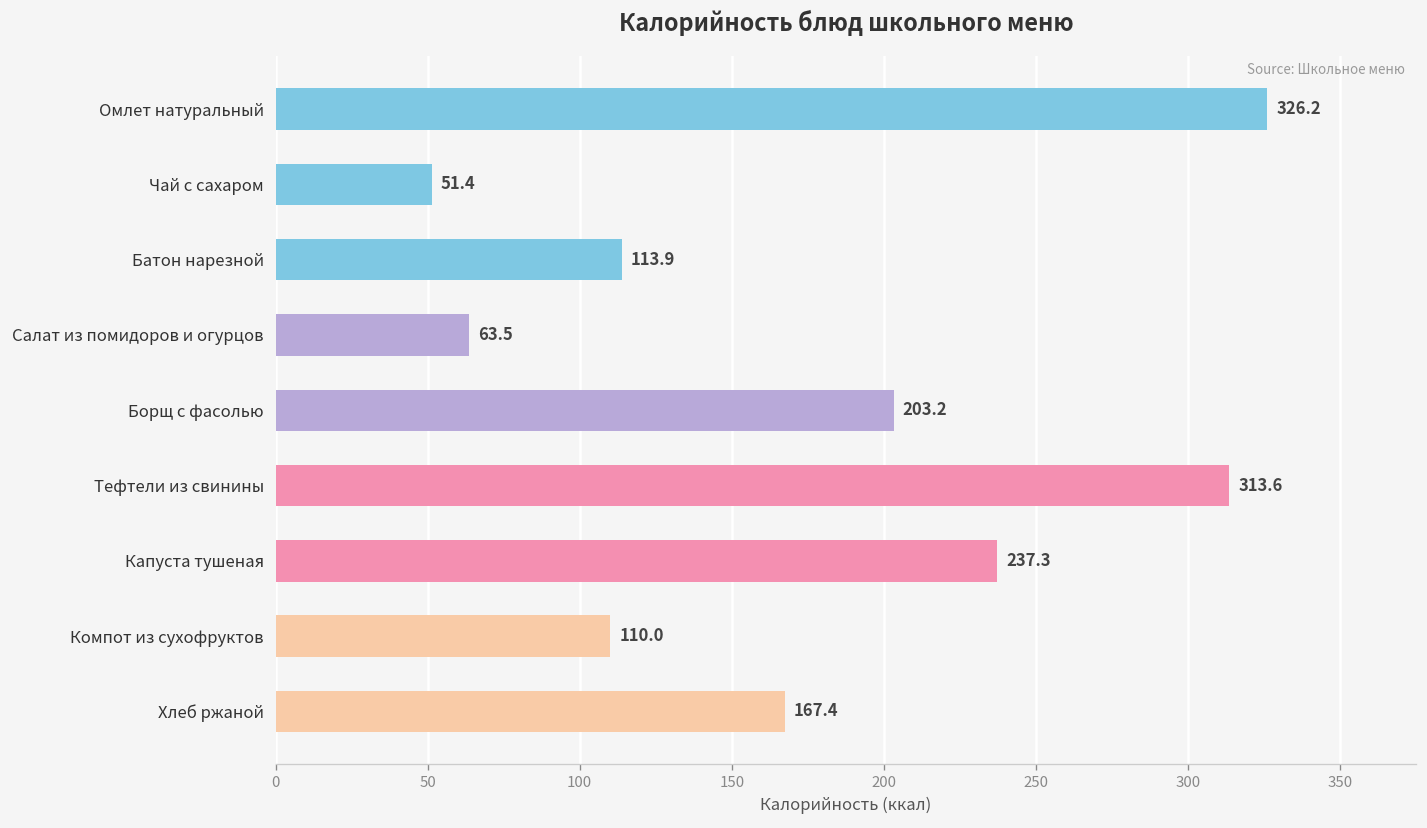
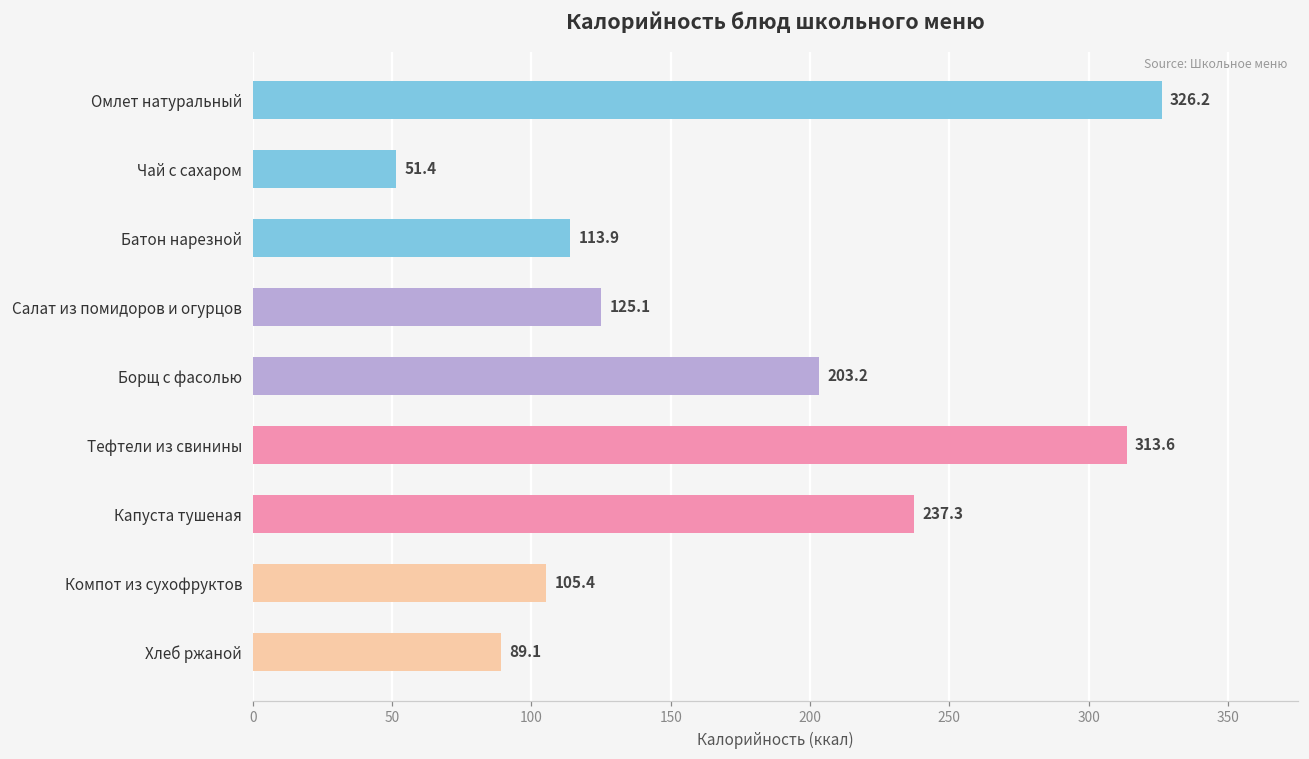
  {
    "Омлет натуральный": 326.2,
    "Чай с сахаром": 51.4,
    "Батон нарезной": 113.9,
-   "Салат из помидоров и огурцов": 63.5,
+   "Салат из помидоров и огурцов": 125.1,
    "Борщ с фасолью": 203.2,
    "Тефтели из свинины": 313.6,
    "Капуста тушеная": 237.3,
-   "Компот из сухофруктов": 110.0,
-   "Хлеб ржаной": 167.4
+   "Компот из сухофруктов": 105.4,
+   "Хлеб ржаной": 89.1
  }
